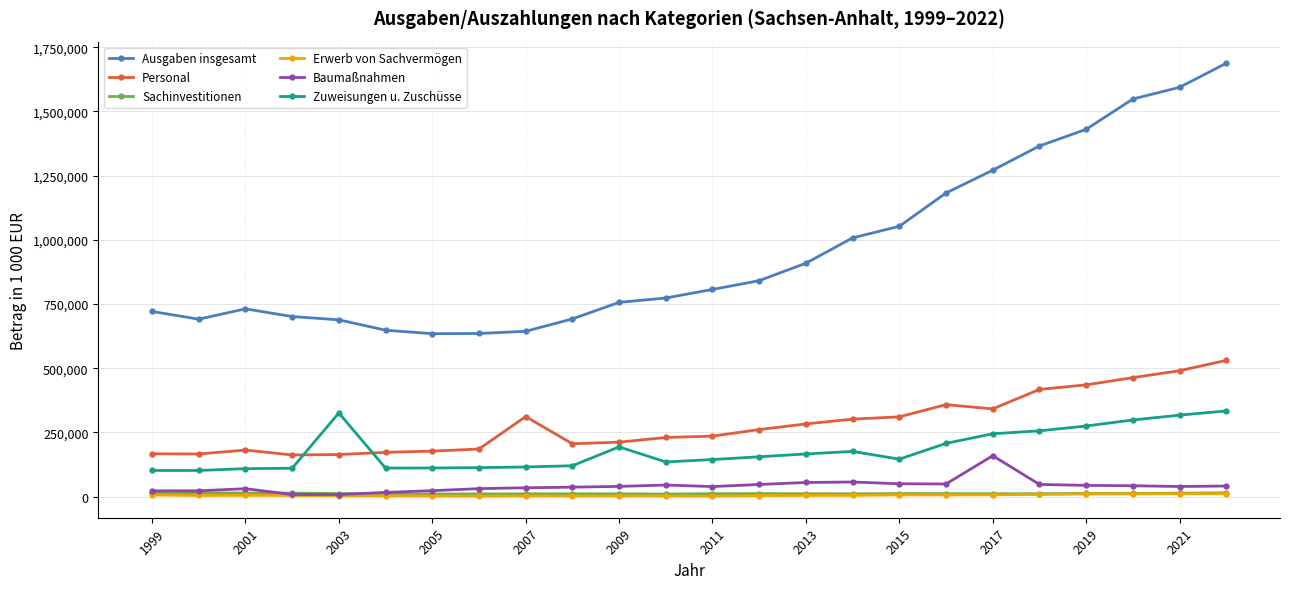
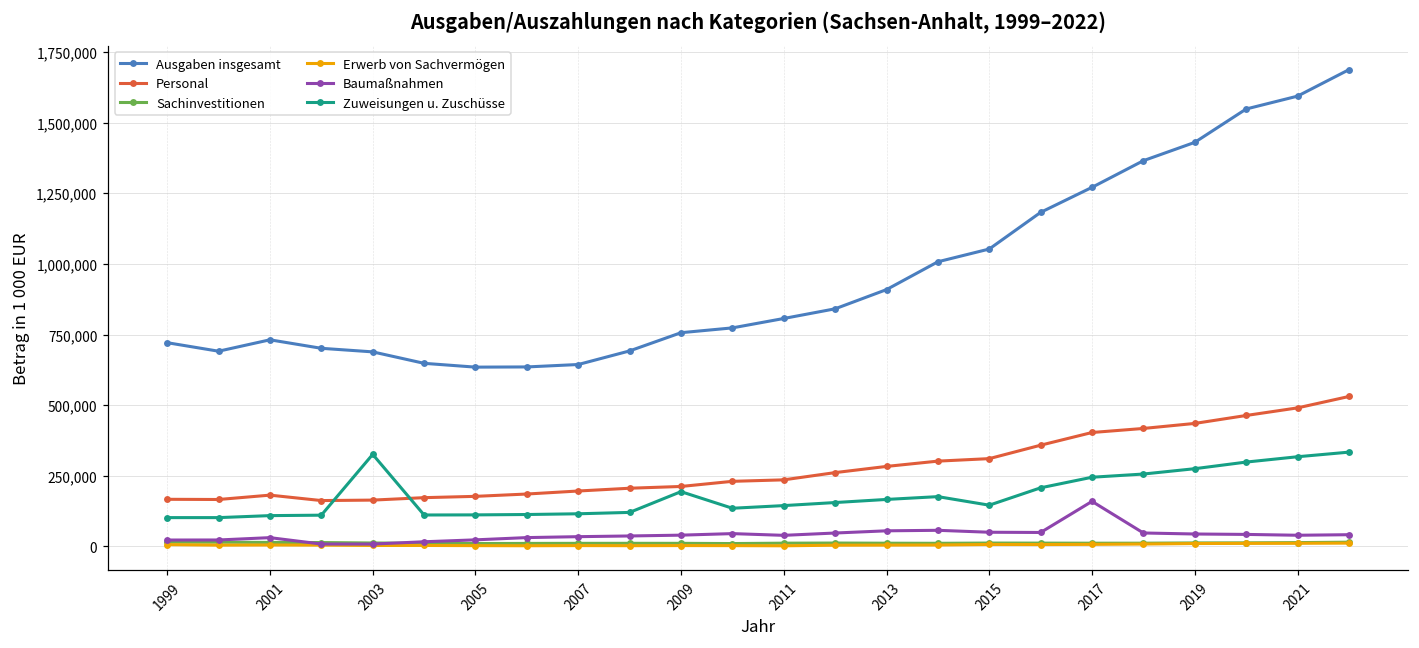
  {
    "Ausgaben insgesamt": {
      "1999": "720,000",
      "2001": "730,000",
      "2003": "690,000",
      "2005": "630,000",
      "2007": "640,000",
      "2009": "760,000",
      "2011": "810,000",
      "2013": "910,000",
      "2015": "1,050,000",
      "2017": "1,270,000",
      "2019": "1,430,000",
      "2021": "1,590,000"
    },
    "Personal": {
      "1999": "170,000",
      "2001": "180,000",
      "2003": "160,000",
      "2005": "180,000",
-     "2007": "310,000",
+     "2007": "200,000",
      "2009": "210,000",
      "2011": "240,000",
      "2013": "280,000",
      "2015": "310,000",
-     "2017": "340,000",
+     "2017": "400,000",
      "2019": "440,000",
      "2021": "490,000"
    },
    "Baumaßnahmen": {
      "2001": "30,000",
      "2005": "20,000",
      "2007": "30,000",
      "2009": "40,000",
      "2011": "40,000",
      "2013": "60,000",
      "2015": "50,000",
      "2017": "160,000",
      "2019": "40,000",
      "2021": "40,000"
    },
    "Zuweisungen u. Zuschüsse": {
      "1999": "100,000",
      "2001": "110,000",
      "2003": "330,000",
      "2005": "110,000",
      "2007": "120,000",
      "2009": "190,000",
      "2011": "140,000",
      "2013": "170,000",
      "2015": "150,000",
      "2017": "240,000",
      "2019": "270,000",
      "2021": "320,000"
    }
  }
